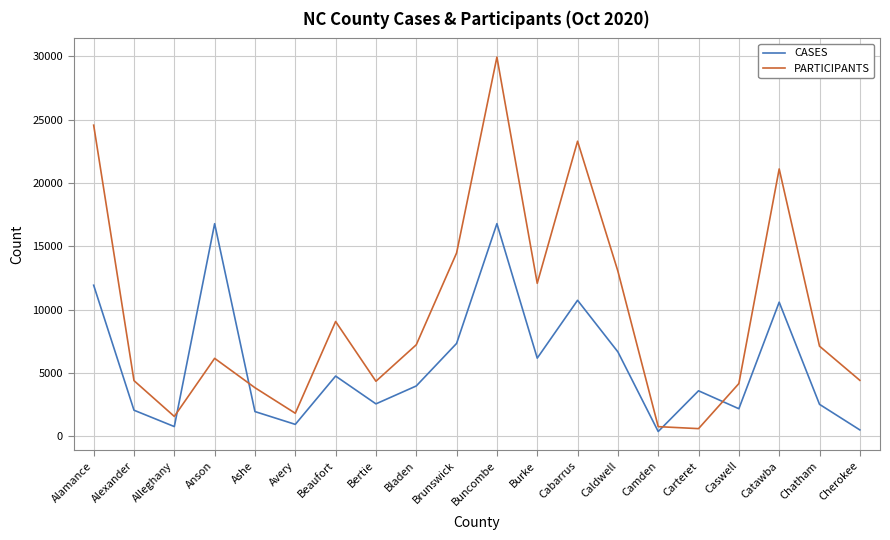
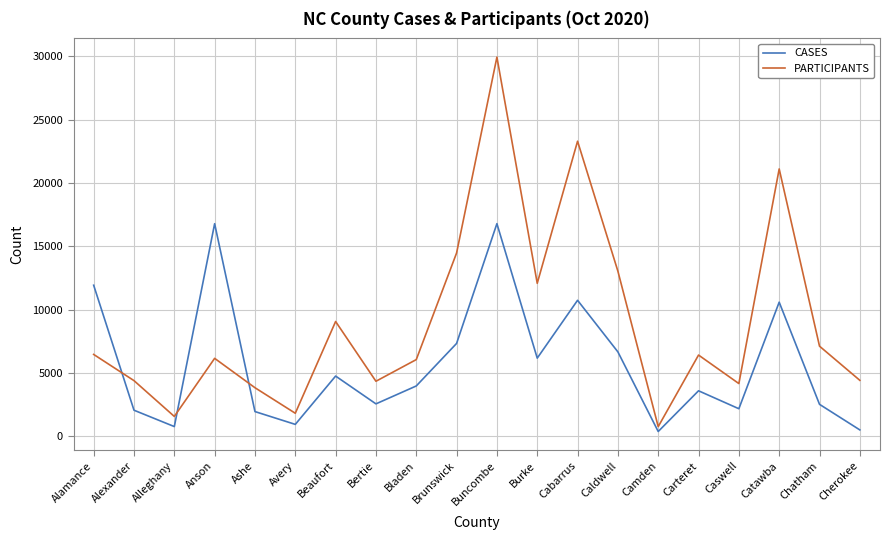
  {
    "CASES": {
      "Alamance": 11900,
      "Alexander": 2100,
      "Alleghany": 800,
      "Anson": 16800,
      "Ashe": 2000,
      "Avery": 1000,
      "Beaufort": 4800,
      "Bertie": 2600,
      "Bladen": 4000,
      "Brunswick": 7300,
      "Buncombe": 16800,
      "Burke": 6200,
      "Cabarrus": 10700,
      "Caldwell": 6700,
      "Camden": 400,
      "Carteret": 3600,
      "Caswell": 2200,
      "Catawba": 10600,
      "Chatham": 2500,
      "Cherokee": 500
    },
    "PARTICIPANTS": {
-     "Alamance": 24600,
+     "Alamance": 6500,
      "Alexander": 4400,
      "Alleghany": 1600,
      "Anson": 6200,
      "Ashe": 3800,
      "Avery": 1800,
      "Beaufort": 9100,
      "Bertie": 4400,
-     "Bladen": 7200,
+     "Bladen": 6100,
      "Brunswick": 14500,
      "Buncombe": 29900,
      "Burke": 12100,
      "Cabarrus": 23300,
      "Caldwell": 13000,
      "Camden": 800,
-     "Carteret": 600,
+     "Carteret": 6400,
      "Caswell": 4200,
      "Catawba": 21100,
      "Chatham": 7100,
      "Cherokee": 4400
    }
  }
